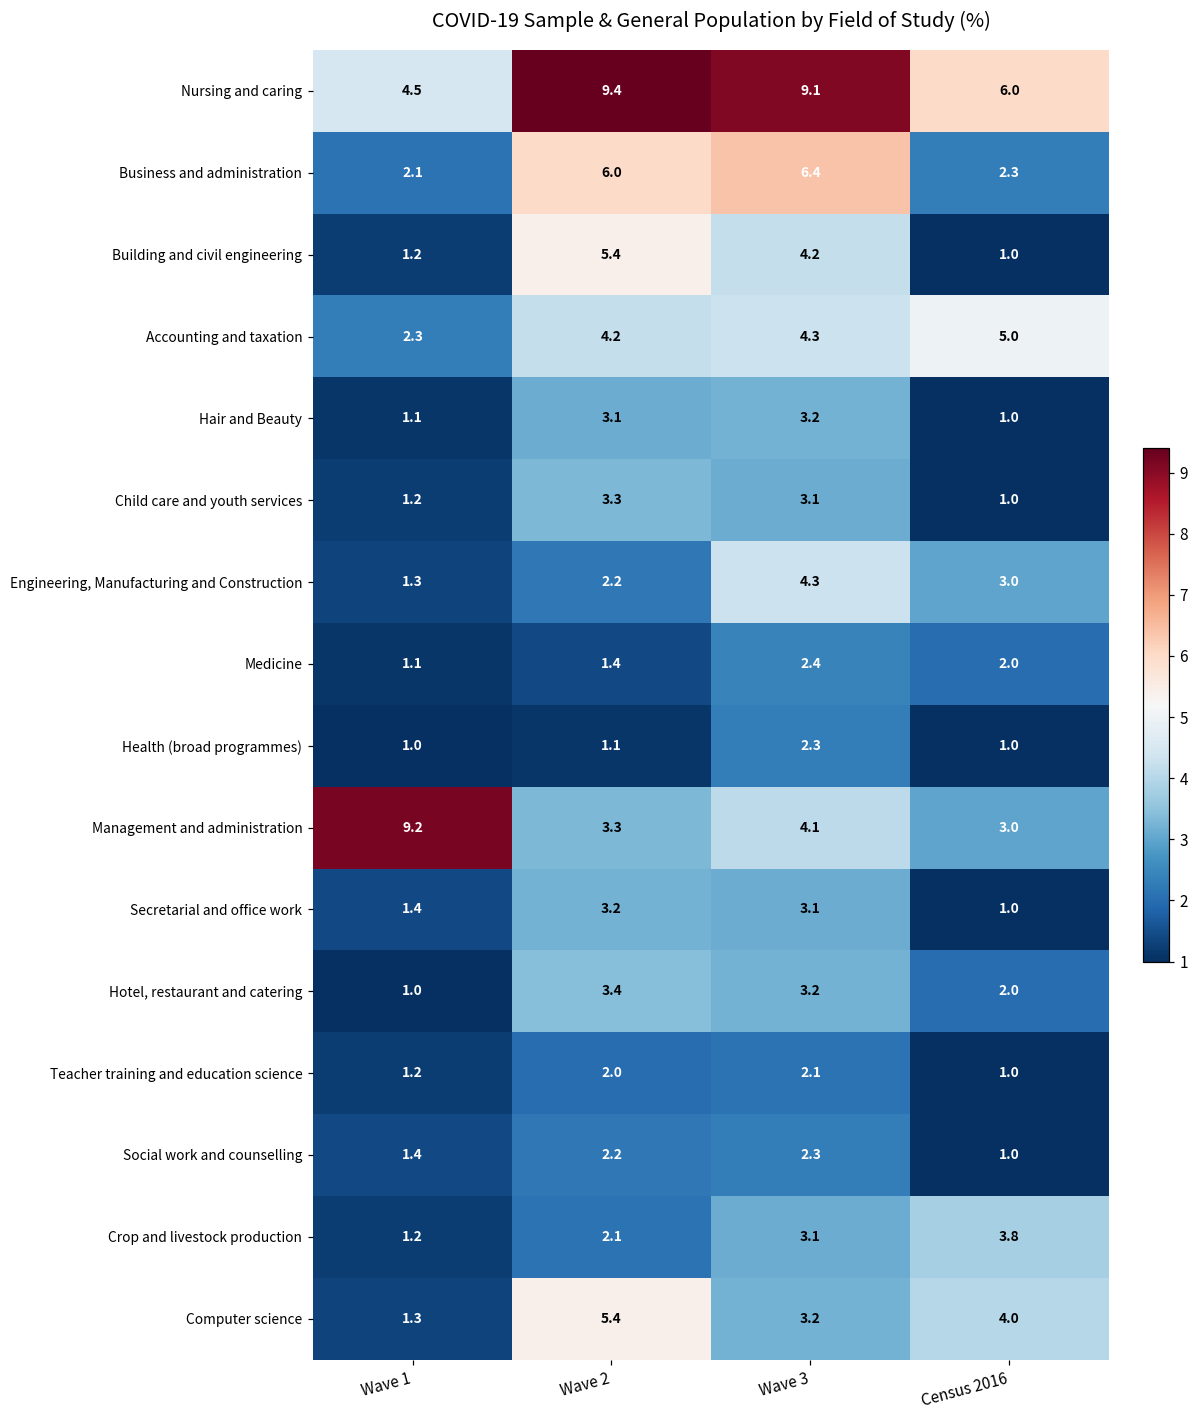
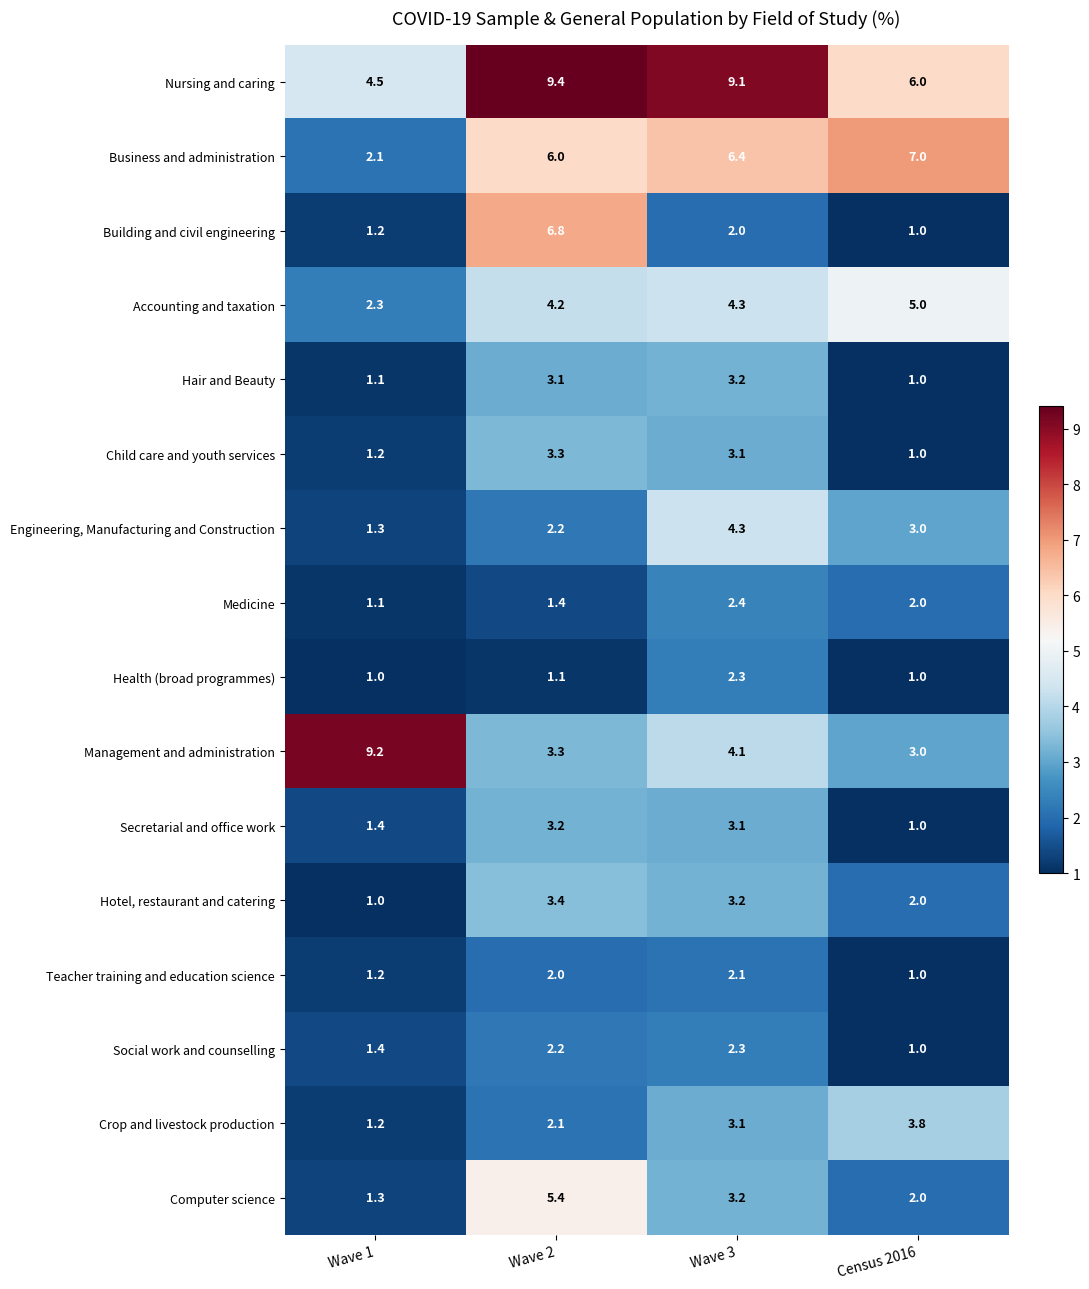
  {
    "Nursing and caring": {
      "Wave 1": 4.5,
      "Wave 2": 9.4,
      "Wave 3": 9.1,
      "Census 2016": 6.0
    },
    "Business and administration": {
      "Wave 1": 2.1,
      "Wave 2": 6.0,
      "Wave 3": 6.4,
-     "Census 2016": 2.3
+     "Census 2016": 7.0
    },
    "Building and civil engineering": {
      "Wave 1": 1.2,
-     "Wave 2": 5.4,
-     "Wave 3": 4.2,
+     "Wave 2": 6.8,
+     "Wave 3": 2.0,
      "Census 2016": 1.0
    },
    "Accounting and taxation": {
      "Wave 1": 2.3,
      "Wave 2": 4.2,
      "Wave 3": 4.3,
      "Census 2016": 5.0
    },
    "Hair and Beauty": {
      "Wave 1": 1.1,
      "Wave 2": 3.1,
      "Wave 3": 3.2,
      "Census 2016": 1.0
    },
    "Child care and youth services": {
      "Wave 1": 1.2,
      "Wave 2": 3.3,
      "Wave 3": 3.1,
      "Census 2016": 1.0
    },
    "Engineering, Manufacturing and Construction": {
      "Wave 1": 1.3,
      "Wave 2": 2.2,
      "Wave 3": 4.3,
      "Census 2016": 3.0
    },
    "Medicine": {
      "Wave 1": 1.1,
      "Wave 2": 1.4,
      "Wave 3": 2.4,
      "Census 2016": 2.0
    },
    "Health (broad programmes)": {
      "Wave 1": 1.0,
      "Wave 2": 1.1,
      "Wave 3": 2.3,
      "Census 2016": 1.0
    },
    "Management and administration": {
      "Wave 1": 9.2,
      "Wave 2": 3.3,
      "Wave 3": 4.1,
      "Census 2016": 3.0
    },
    "Secretarial and office work": {
      "Wave 1": 1.4,
      "Wave 2": 3.2,
      "Wave 3": 3.1,
      "Census 2016": 1.0
    },
    "Hotel, restaurant and catering": {
      "Wave 1": 1.0,
      "Wave 2": 3.4,
      "Wave 3": 3.2,
      "Census 2016": 2.0
    },
    "Teacher training and education science": {
      "Wave 1": 1.2,
      "Wave 2": 2.0,
      "Wave 3": 2.1,
      "Census 2016": 1.0
    },
    "Social work and counselling": {
      "Wave 1": 1.4,
      "Wave 2": 2.2,
      "Wave 3": 2.3,
      "Census 2016": 1.0
    },
    "Crop and livestock production": {
      "Wave 1": 1.2,
      "Wave 2": 2.1,
      "Wave 3": 3.1,
      "Census 2016": 3.8
    },
    "Computer science": {
      "Wave 1": 1.3,
      "Wave 2": 5.4,
      "Wave 3": 3.2,
-     "Census 2016": 4.0
+     "Census 2016": 2.0
    }
  }
